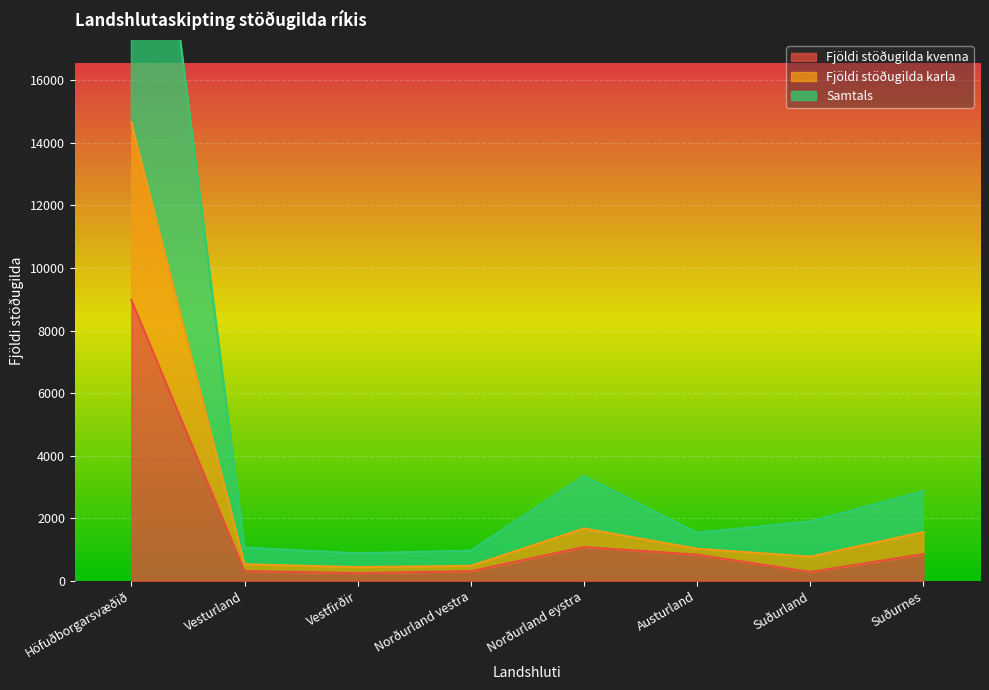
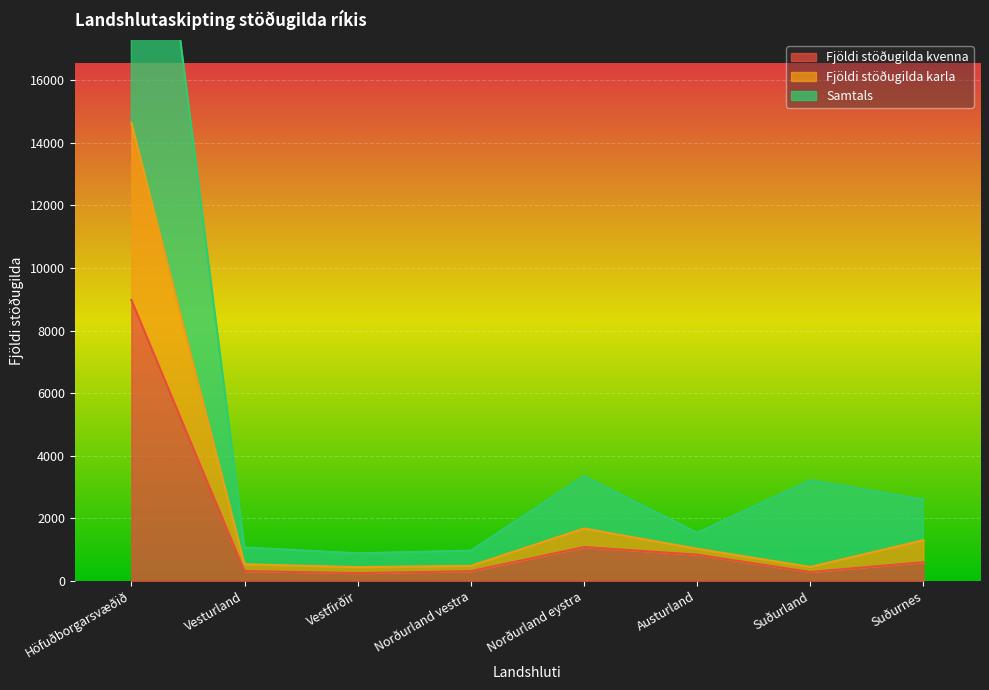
  {
    "Fjöldi stöðugilda kvenna": {
      "Höfuðborgarsvæðið": 9000,
      "Vesturland": 300,
      "Vestfirðir": 300,
      "Norðurland vestra": 300,
      "Norðurland eystra": 1100,
      "Austurland": 800,
      "Suðurland": 300,
-     "Suðurnes": 900
+     "Suðurnes": 600
    },
    "Fjöldi stöðugilda karla": {
      "Höfuðborgarsvæðið": 5700,
      "Vesturland": 200,
      "Vestfirðir": 200,
      "Norðurland vestra": 200,
      "Norðurland eystra": 600,
      "Austurland": 200,
-     "Suðurland": 500,
+     "Suðurland": 200,
      "Suðurnes": 700
    },
    "Samtals": {
      "Vesturland": 500,
      "Vestfirðir": 400,
      "Norðurland vestra": 500,
      "Norðurland eystra": 1700,
      "Austurland": 500,
-     "Suðurland": 1100,
+     "Suðurland": 2800,
      "Suðurnes": 1300
    }
  }
